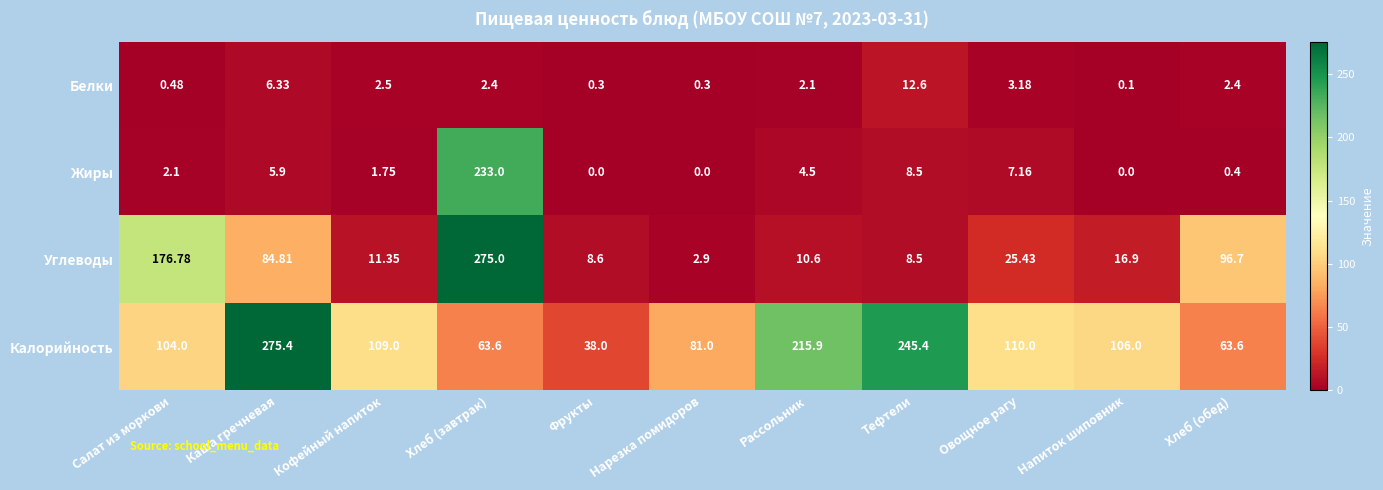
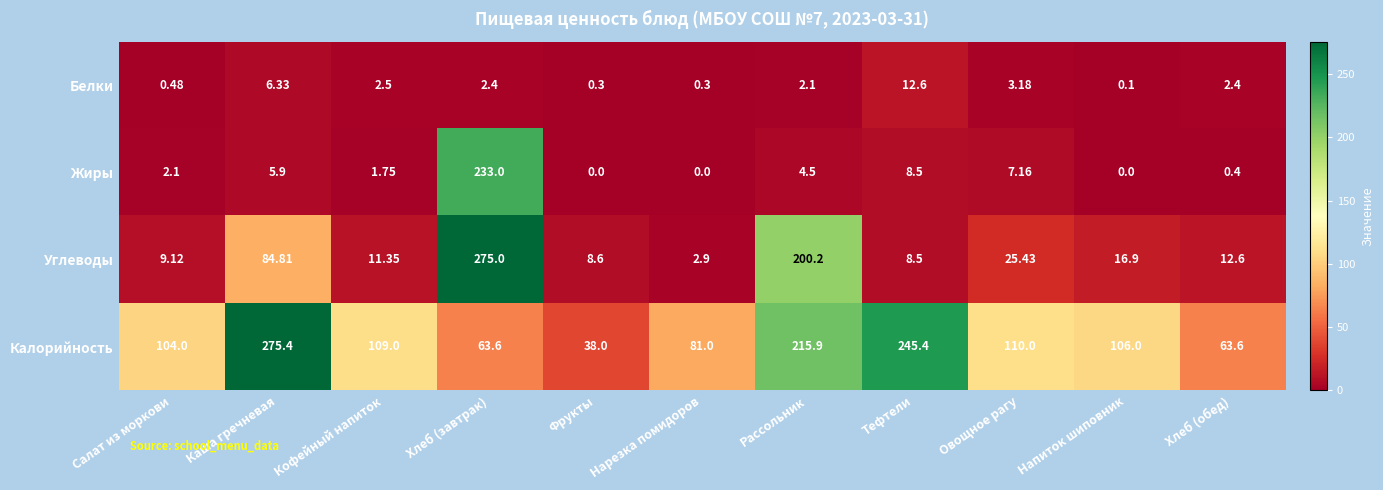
  {
    "Белки": {
      "Салат из моркови": 0.48,
      "Каша гречневая": 6.33,
      "Кофейный напиток": 2.5,
      "Хлеб (завтрак)": 2.4,
      "Фрукты": 0.3,
      "Нарезка помидоров": 0.3,
      "Рассольник": 2.1,
      "Тефтели": 12.6,
      "Овощное рагу": 3.18,
      "Напиток шиповник": 0.1,
      "Хлеб (обед)": 2.4
    },
    "Жиры": {
      "Салат из моркови": 2.1,
      "Каша гречневая": 5.9,
      "Кофейный напиток": 1.75,
      "Хлеб (завтрак)": 233.0,
      "Фрукты": 0.0,
      "Нарезка помидоров": 0.0,
      "Рассольник": 4.5,
      "Тефтели": 8.5,
      "Овощное рагу": 7.16,
      "Напиток шиповник": 0.0,
      "Хлеб (обед)": 0.4
    },
    "Углеводы": {
-     "Салат из моркови": 176.78,
+     "Салат из моркови": 9.12,
      "Каша гречневая": 84.81,
      "Кофейный напиток": 11.35,
      "Хлеб (завтрак)": 275.0,
      "Фрукты": 8.6,
      "Нарезка помидоров": 2.9,
-     "Рассольник": 10.6,
+     "Рассольник": 200.2,
      "Тефтели": 8.5,
      "Овощное рагу": 25.43,
      "Напиток шиповник": 16.9,
-     "Хлеб (обед)": 96.7
+     "Хлеб (обед)": 12.6
    },
    "Калорийность": {
      "Салат из моркови": 104.0,
      "Каша гречневая": 275.4,
      "Кофейный напиток": 109.0,
      "Хлеб (завтрак)": 63.6,
      "Фрукты": 38.0,
      "Нарезка помидоров": 81.0,
      "Рассольник": 215.9,
      "Тефтели": 245.4,
      "Овощное рагу": 110.0,
      "Напиток шиповник": 106.0,
      "Хлеб (обед)": 63.6
    }
  }
